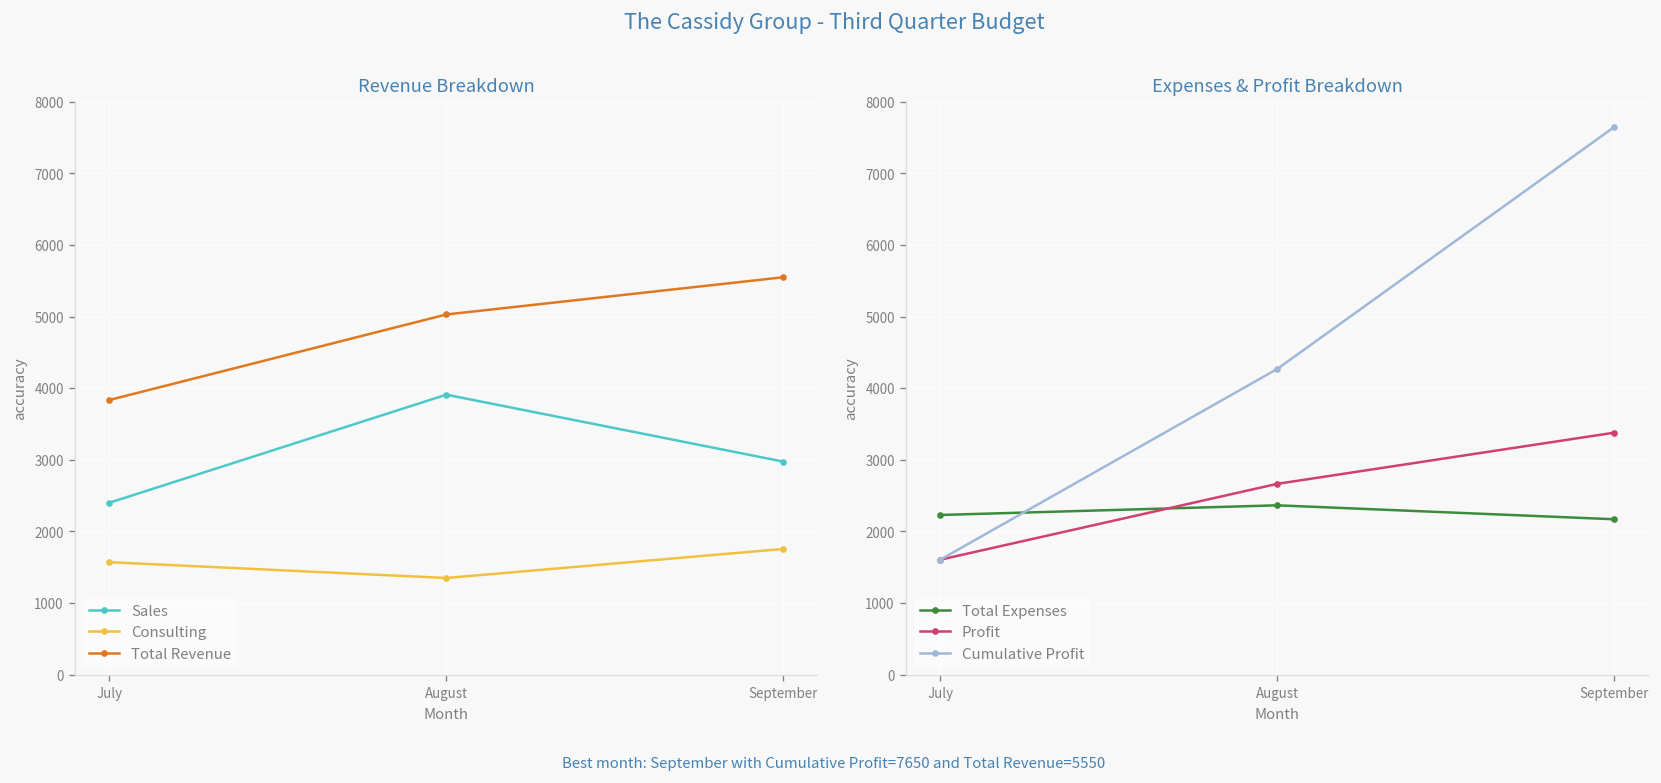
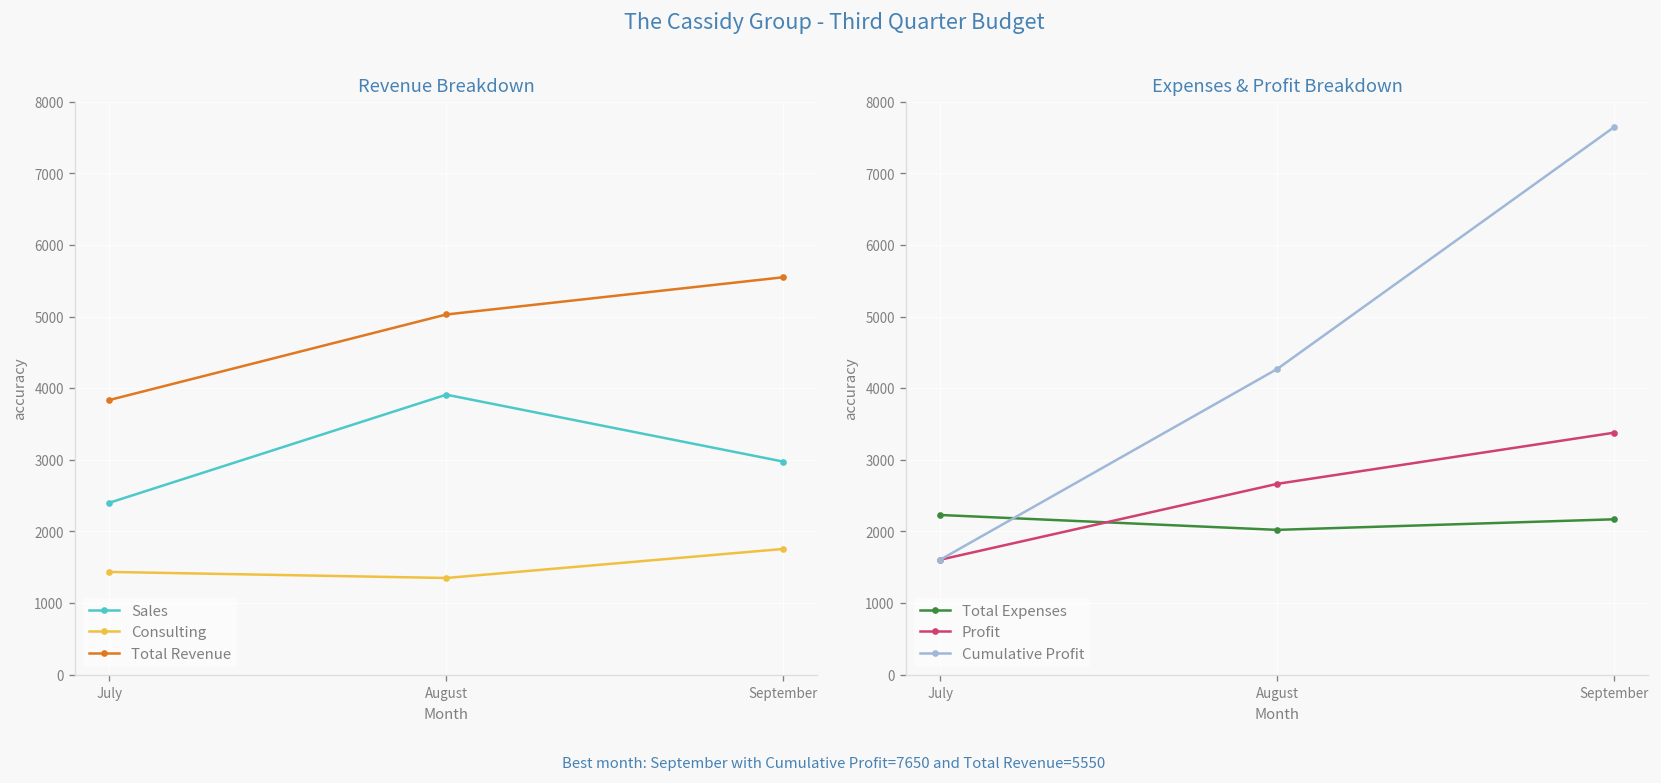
  {
    "Revenue Breakdown": {
      "Sales": {
        "July": 2400,
        "August": 3900,
        "September": 3000
      },
      "Consulting": {
-       "July": 1600,
+       "July": 1400,
        "August": 1400,
        "September": 1800
      },
      "Total Revenue": {
        "July": 3800,
        "August": 5000,
        "September": 5600
      }
    },
    "Expenses & Profit Breakdown": {
      "Total Expenses": {
        "July": 2200,
-       "August": 2400,
+       "August": 2000,
        "September": 2200
      },
      "Profit": {
        "August": 2700,
        "September": 3400
      },
      "Cumulative Profit": {
        "August": 4300,
        "September": 7700
      }
    }
  }
